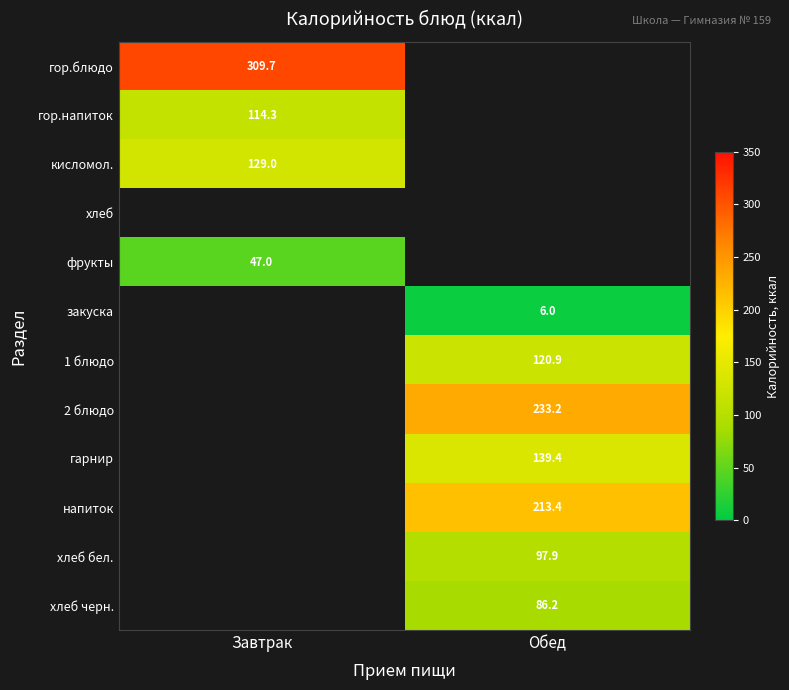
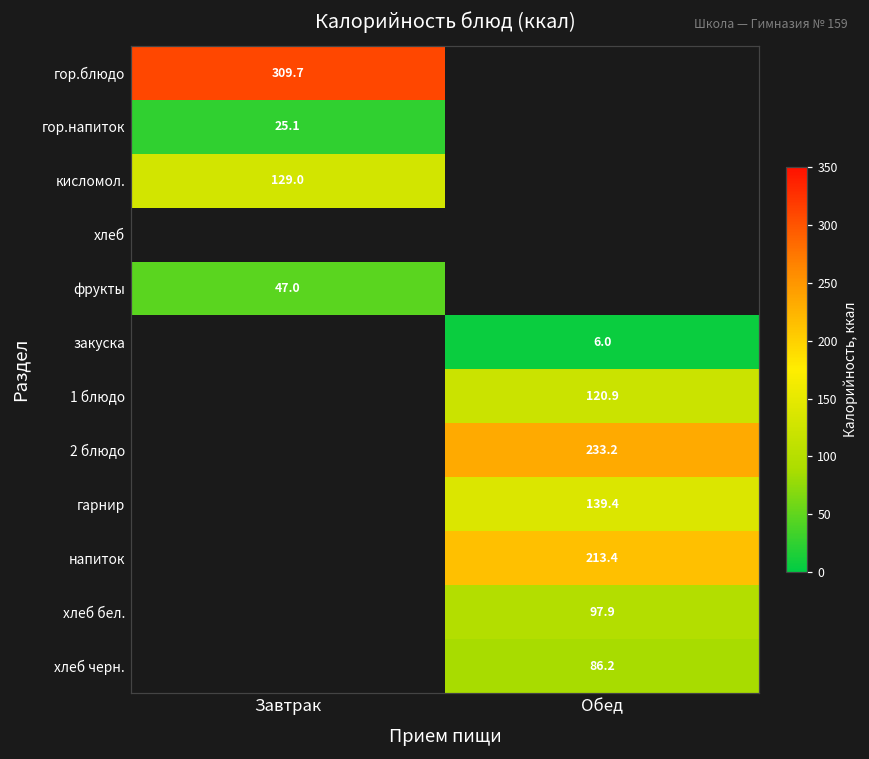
  {
    "гор.блюдо": {
      "Завтрак": 309.7
    },
    "гор.напиток": {
-     "Завтрак": 114.3
+     "Завтрак": 25.1
    },
    "кисломол.": {
      "Завтрак": 129.0
    },
    "фрукты": {
      "Завтрак": 47.0
    },
    "закуска": {
      "Обед": 6.0
    },
    "1 блюдо": {
      "Обед": 120.9
    },
    "2 блюдо": {
      "Обед": 233.2
    },
    "гарнир": {
      "Обед": 139.4
    },
    "напиток": {
      "Обед": 213.4
    },
    "хлеб бел.": {
      "Обед": 97.9
    },
    "хлеб черн.": {
      "Обед": 86.2
    }
  }
